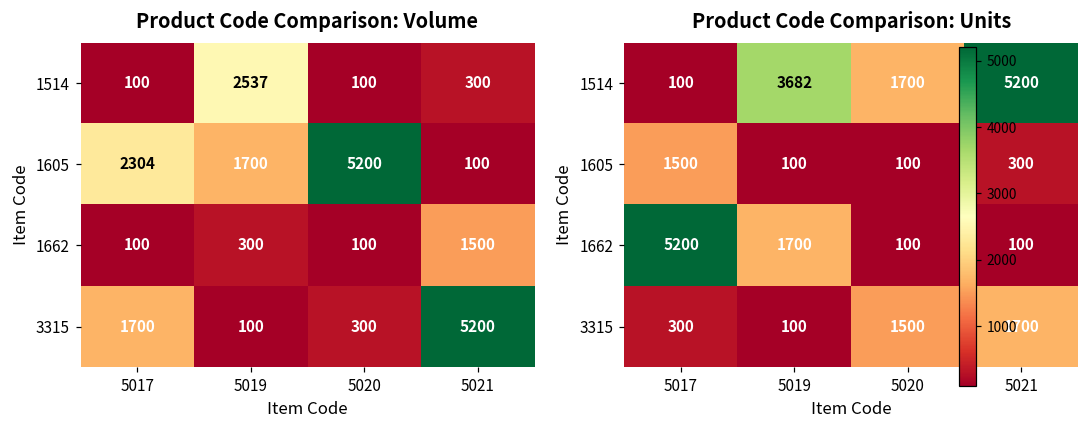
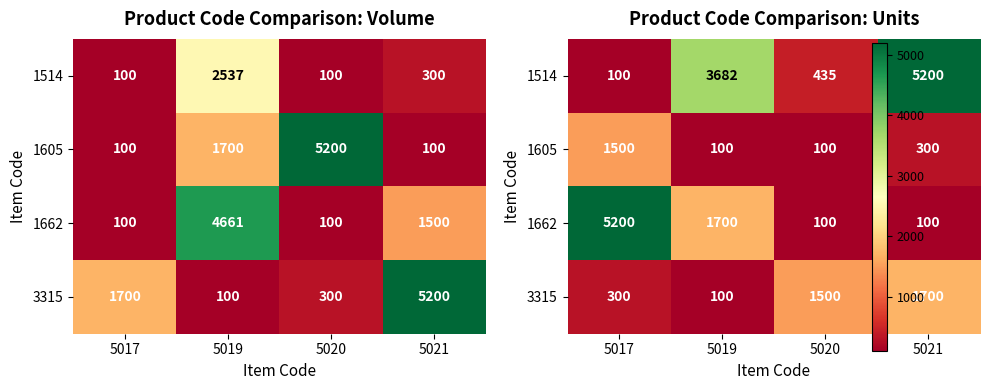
  {
    "Product Code Comparison: Volume": {
      "1514": {
        "5017": 100,
        "5019": 2537,
        "5020": 100,
        "5021": 300
      },
      "1605": {
-       "5017": 2304,
+       "5017": 100,
        "5019": 1700,
        "5020": 5200,
        "5021": 100
      },
      "1662": {
        "5017": 100,
-       "5019": 300,
+       "5019": 4661,
        "5020": 100,
        "5021": 1500
      },
      "3315": {
        "5017": 1700,
        "5019": 100,
        "5020": 300,
        "5021": 5200
      }
    },
    "Product Code Comparison: Units": {
      "1514": {
        "5017": 100,
        "5019": 3682,
-       "5020": 1700,
+       "5020": 435,
        "5021": 5200
      },
      "1605": {
        "5017": 1500,
        "5019": 100,
        "5020": 100,
        "5021": 300
      },
      "1662": {
        "5017": 5200,
        "5019": 1700,
        "5020": 100,
        "5021": 100
      },
      "3315": {
        "5017": 300,
        "5019": 100,
        "5020": 1500,
        "5021": 1700
      }
    }
  }
